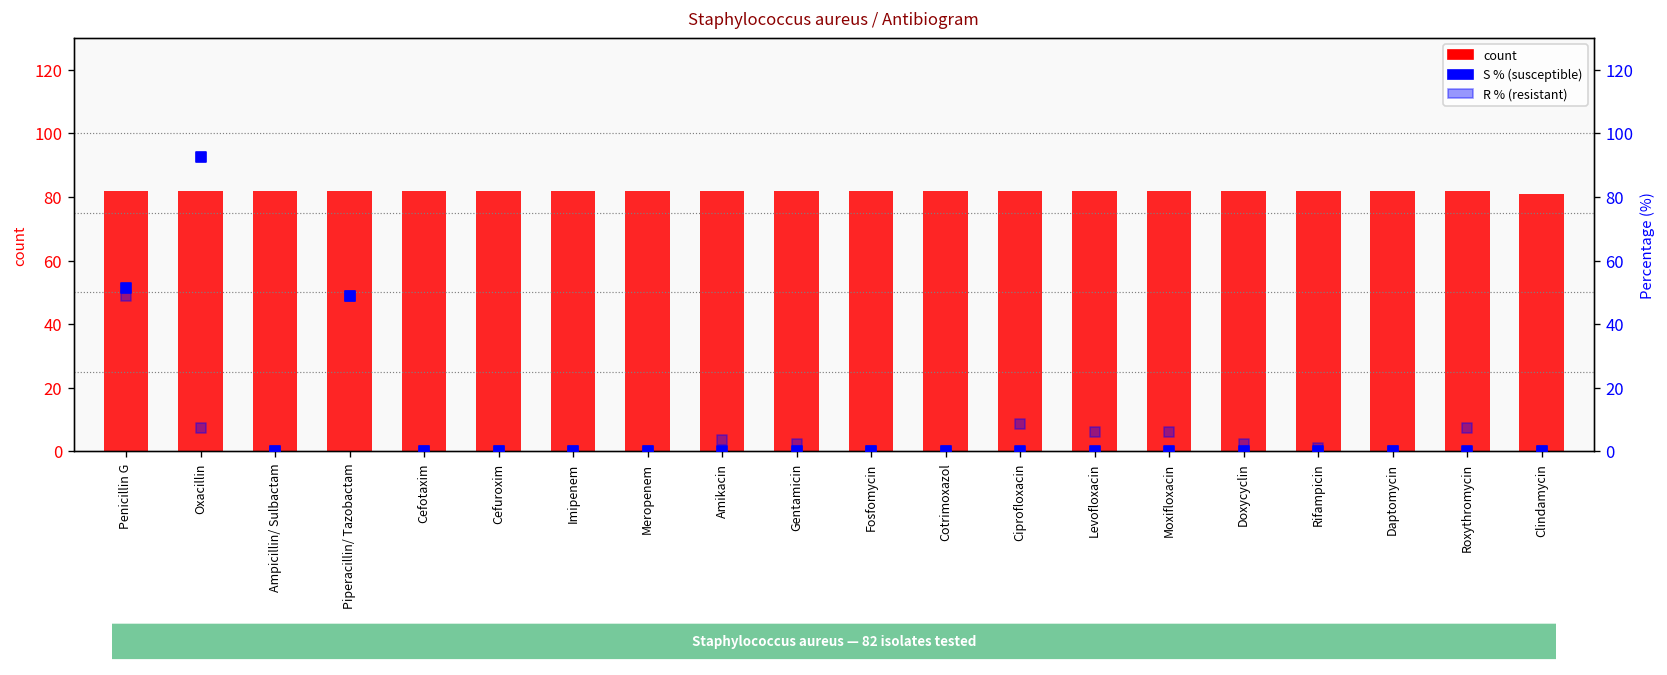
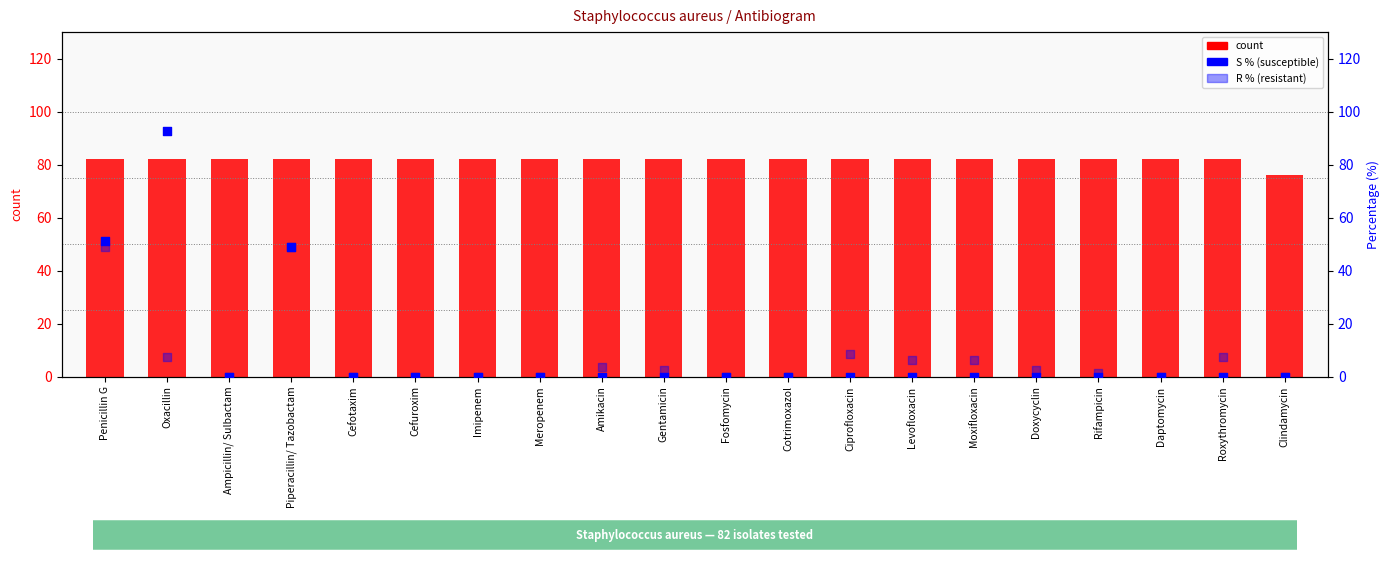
  {
    "count": {
      "Penicillin G": 82,
      "Oxacillin": 82,
      "Ampicillin/ Sulbactam": 82,
      "Piperacillin/ Tazobactam": 82,
      "Cefotaxim": 82,
      "Cefuroxim": 82,
      "Imipenem": 82,
      "Meropenem": 82,
      "Amikacin": 82,
      "Gentamicin": 82,
      "Fosfomycin": 82,
      "Cotrimoxazol": 82,
      "Ciprofloxacin": 82,
      "Levofloxacin": 82,
      "Moxifloxacin": 82,
      "Doxycyclin": 82,
      "Rifampicin": 82,
      "Daptomycin": 82,
      "Roxythromycin": 82,
-     "Clindamycin": 81
+     "Clindamycin": 76
    }
  }
